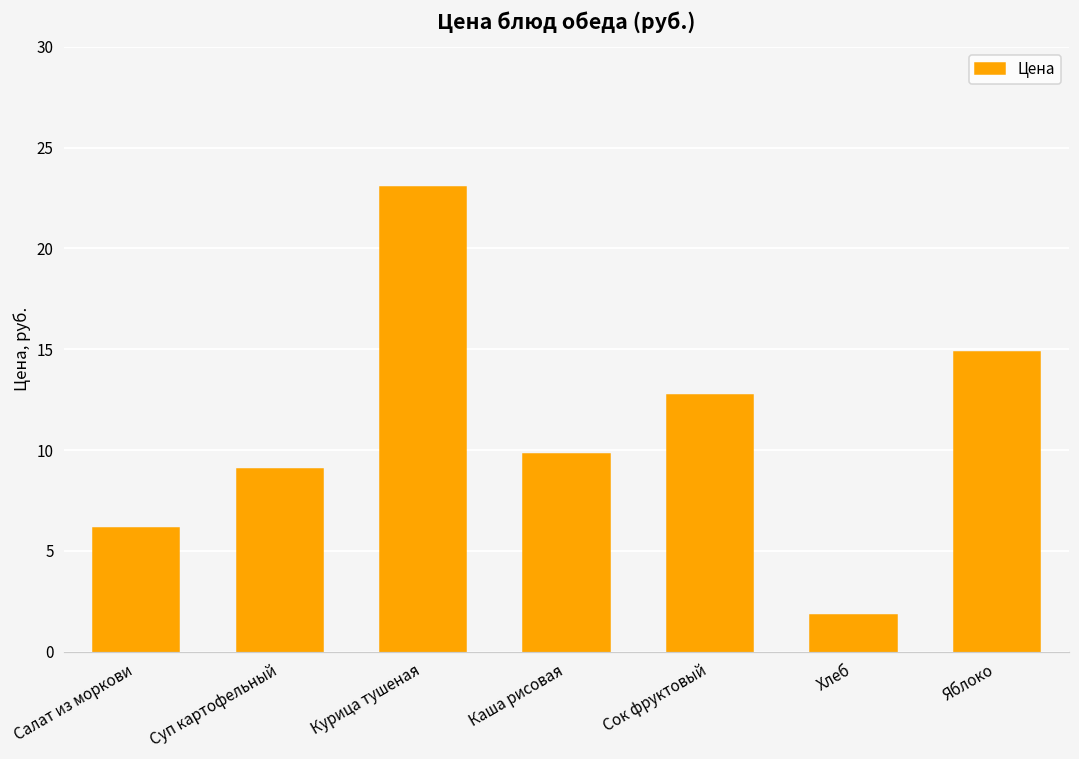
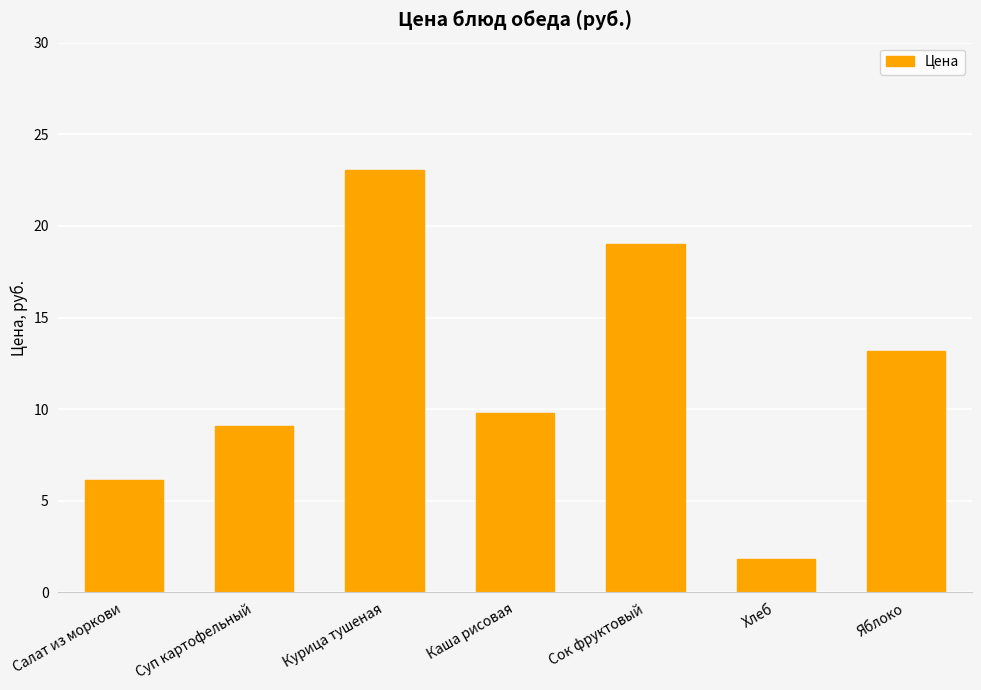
  {
    "Салат из моркови": 6.1,
    "Суп картофельный": 9.1,
    "Курица тушеная": 23.0,
    "Каша рисовая": 9.8,
-   "Сок фруктовый": 12.8,
+   "Сок фруктовый": 19.0,
    "Хлеб": 1.8,
-   "Яблоко": 14.9
+   "Яблоко": 13.2
  }
